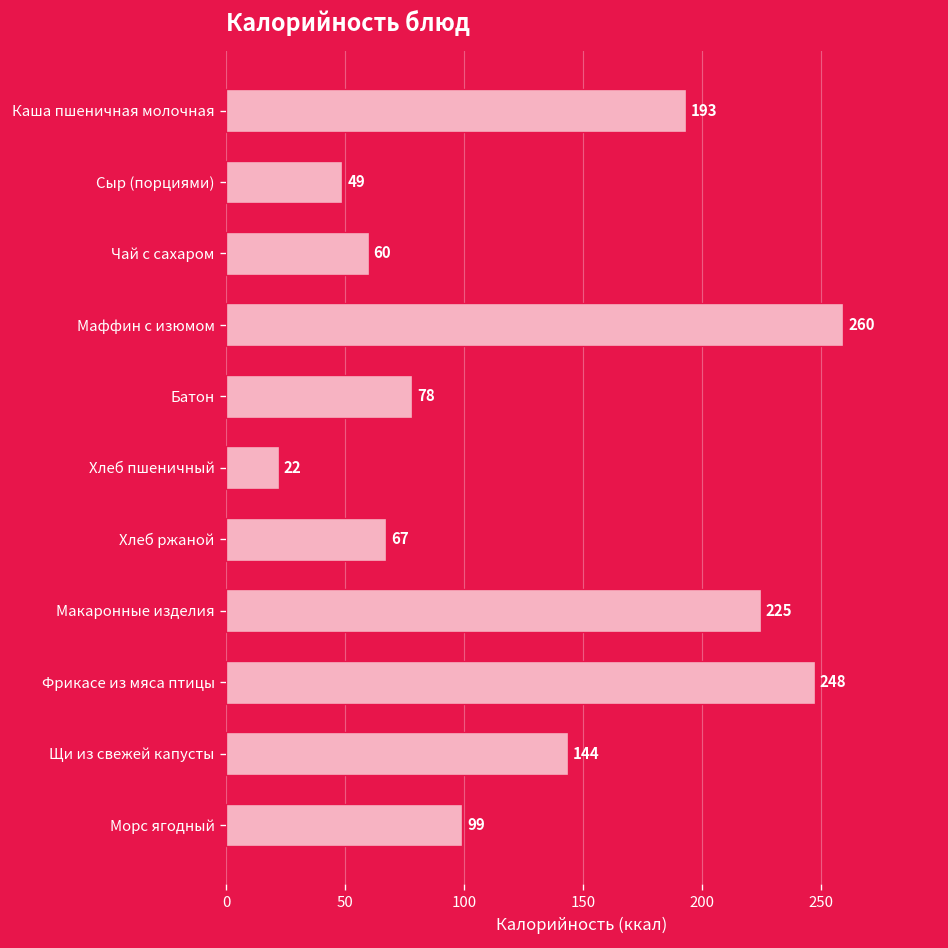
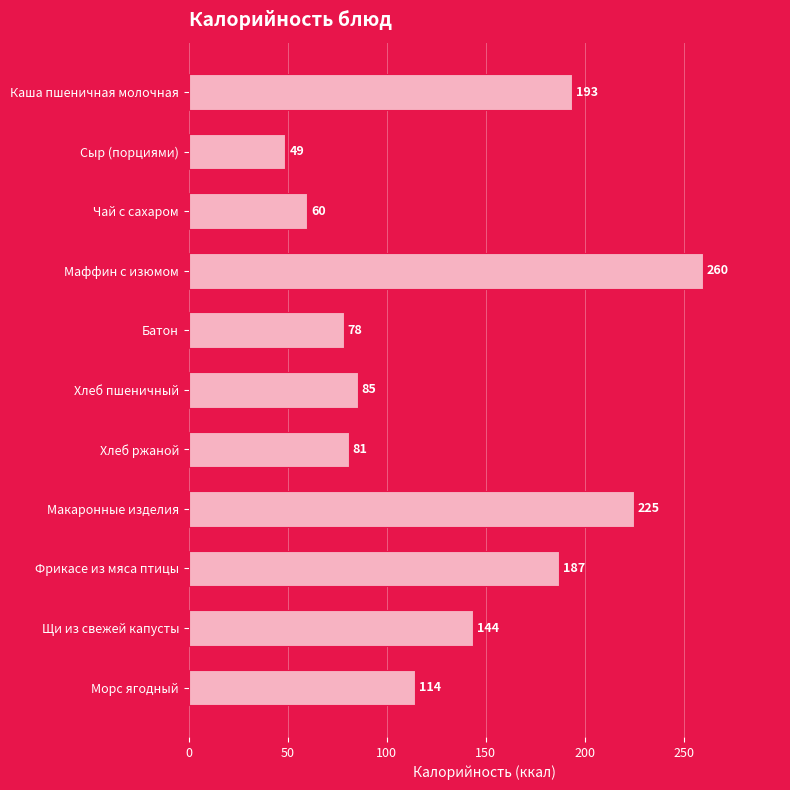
  {
    "Каша пшеничная молочная": 193,
    "Сыр (порциями)": 49,
    "Чай с сахаром": 60,
    "Маффин с изюмом": 260,
    "Батон": 78,
-   "Хлеб пшеничный": 22,
-   "Хлеб ржаной": 67,
+   "Хлеб пшеничный": 85,
+   "Хлеб ржаной": 81,
    "Макаронные изделия": 225,
-   "Фрикасе из мяса птицы": 248,
+   "Фрикасе из мяса птицы": 187,
    "Щи из свежей капусты": 144,
-   "Морс ягодный": 99
+   "Морс ягодный": 114
  }
